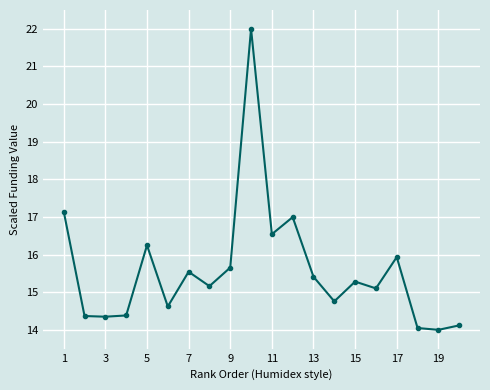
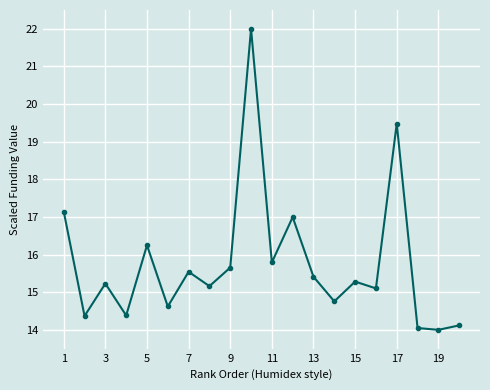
  {
    "1": 17.1,
-   "3": 14.3,
+   "3": 15.2,
    "5": 16.2,
    "7": 15.5,
    "9": 15.7,
-   "11": 16.5,
+   "11": 15.8,
    "13": 15.4,
    "15": 15.3,
-   "17": 15.9,
+   "17": 19.5,
    "19": 14.0
  }
